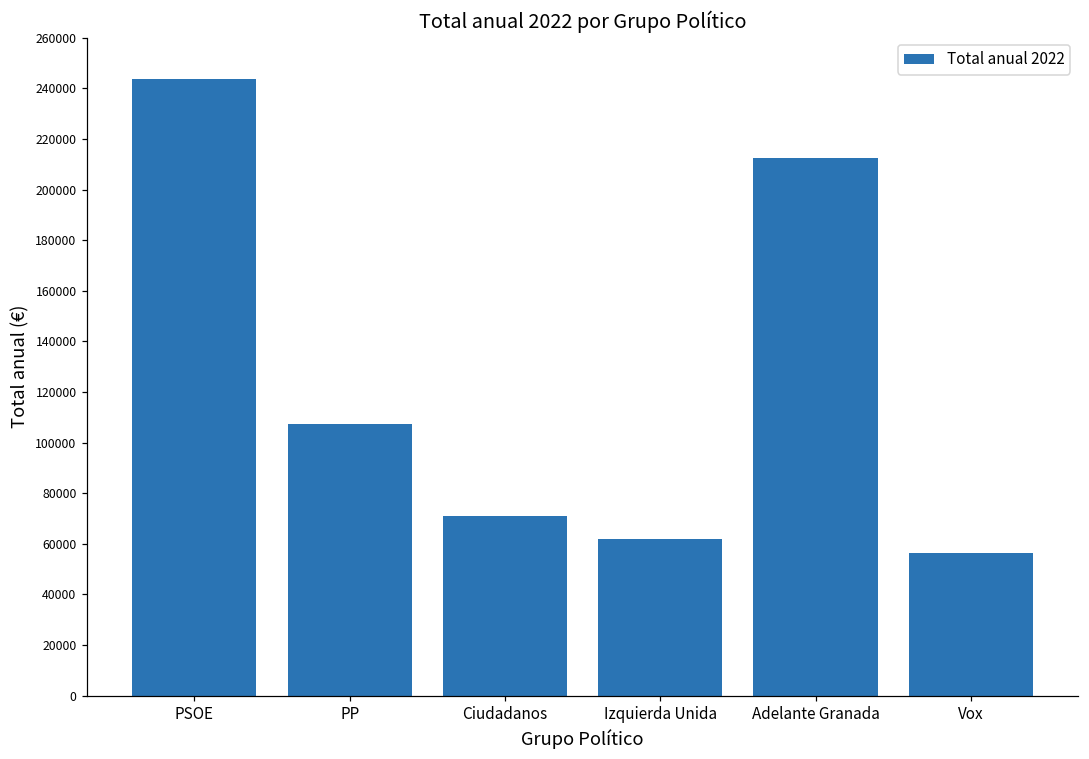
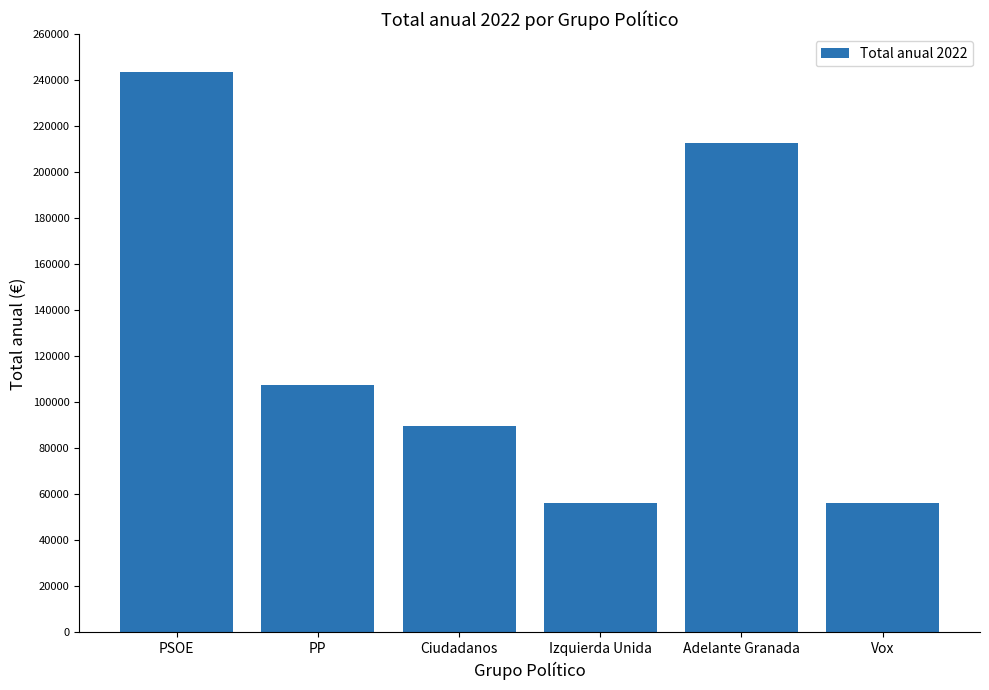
  {
    "PSOE": 244000,
    "PP": 107000,
-   "Ciudadanos": 71000,
-   "Izquierda Unida": 62000,
+   "Ciudadanos": 90000,
+   "Izquierda Unida": 56000,
    "Adelante Granada": 213000,
    "Vox": 56000
  }
